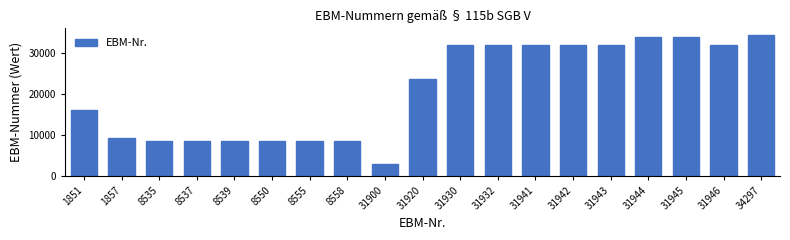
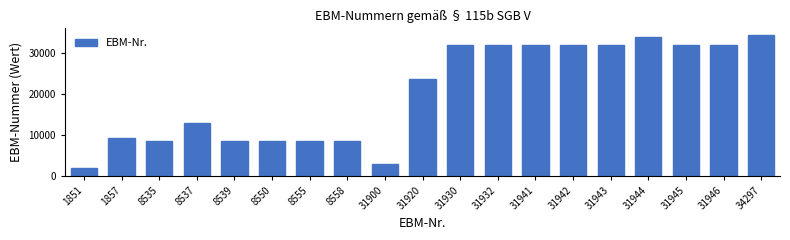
  {
-   "1851": 16000,
+   "1851": 2000,
    "1857": 9000,
    "8535": 9000,
-   "8537": 9000,
+   "8537": 13000,
    "8539": 9000,
    "8550": 9000,
    "8555": 9000,
    "8558": 9000,
    "31900": 3000,
    "31920": 24000,
    "31930": 32000,
    "31932": 32000,
    "31941": 32000,
    "31942": 32000,
    "31943": 32000,
    "31944": 34000,
-   "31945": 34000,
+   "31945": 32000,
    "31946": 32000,
    "34297": 34000
  }
